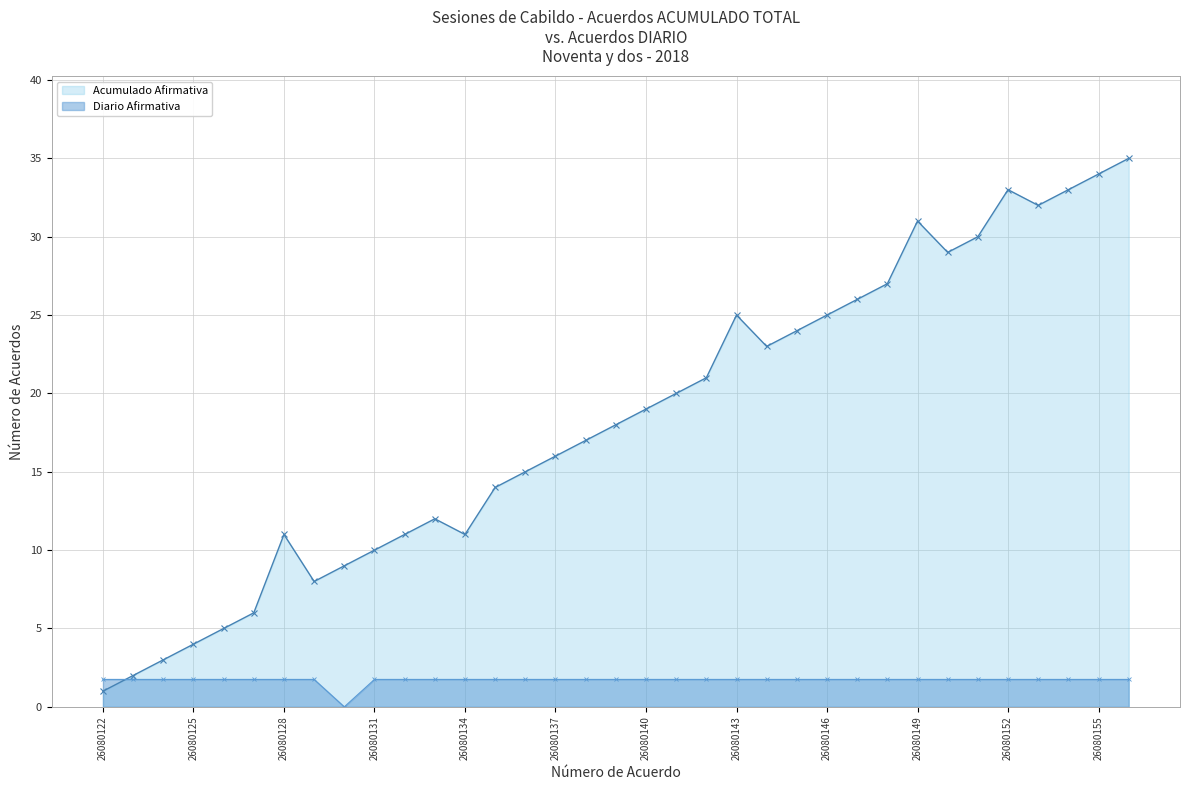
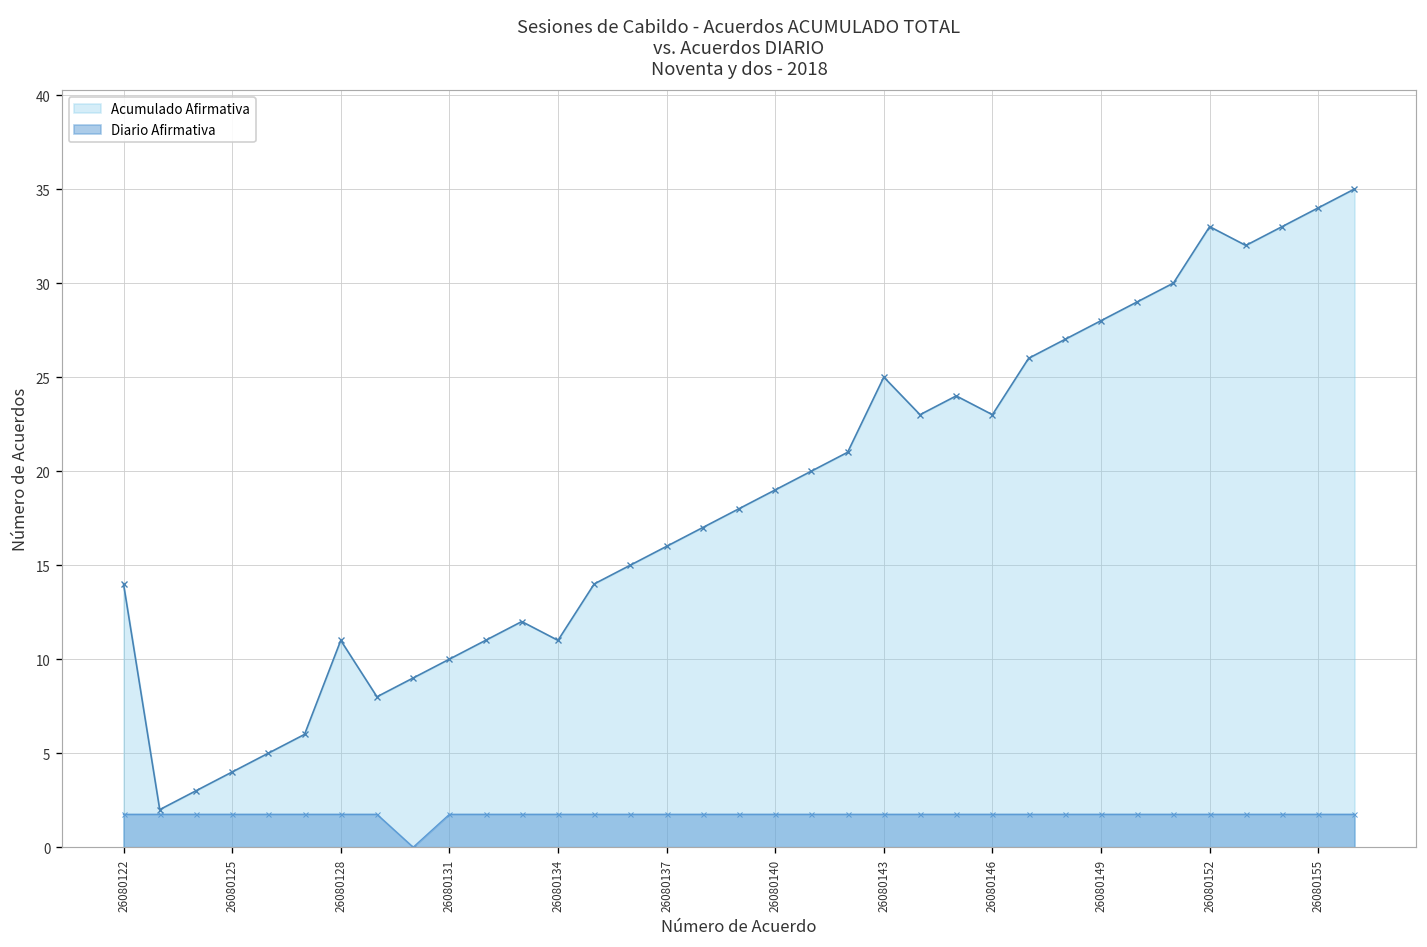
  {
    "Acumulado Afirmativa": {
-     "26080122": 1,
+     "26080122": 14,
      "26080125": 4,
      "26080128": 11,
      "26080131": 10,
      "26080134": 11,
      "26080137": 16,
      "26080140": 19,
      "26080143": 25,
-     "26080146": 25,
-     "26080149": 31,
+     "26080146": 23,
+     "26080149": 28,
      "26080152": 33,
      "26080155": 34
    },
    "Diario Afirmativa": {
      "26080122": 1.8,
      "26080125": 1.8,
      "26080128": 1.8,
      "26080131": 1.8,
      "26080134": 1.8,
      "26080137": 1.8,
      "26080140": 1.8,
      "26080143": 1.8,
      "26080146": 1.8,
      "26080149": 1.8,
      "26080152": 1.8,
      "26080155": 1.8
    }
  }
